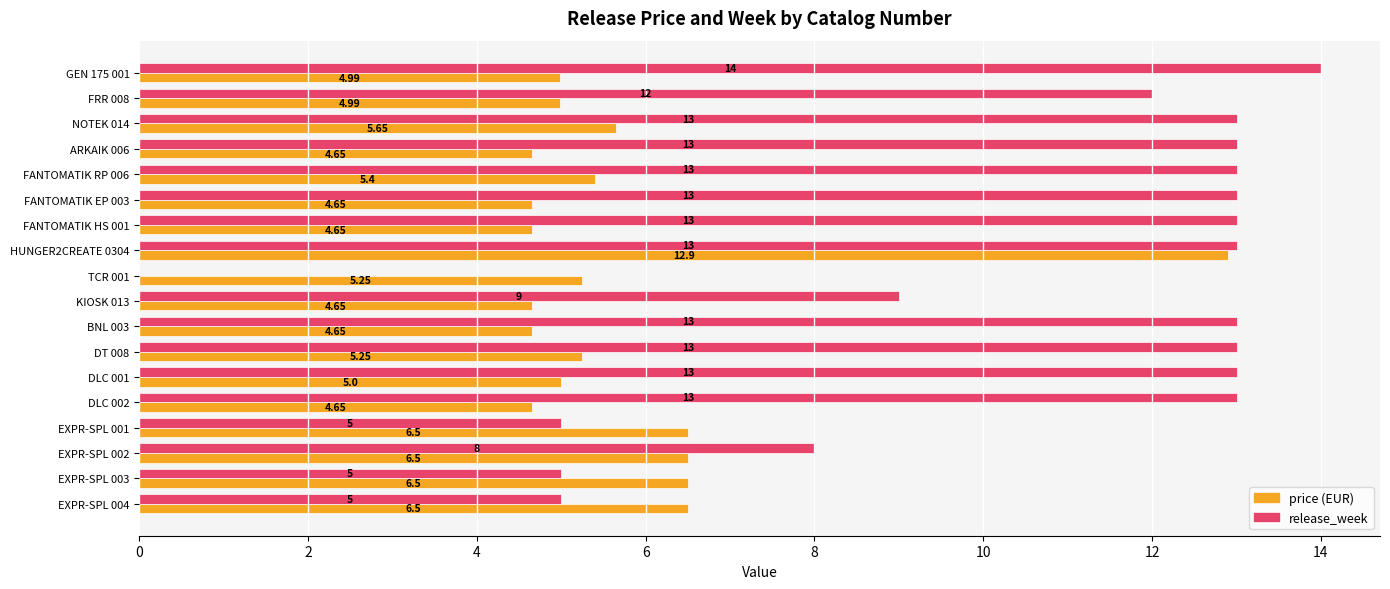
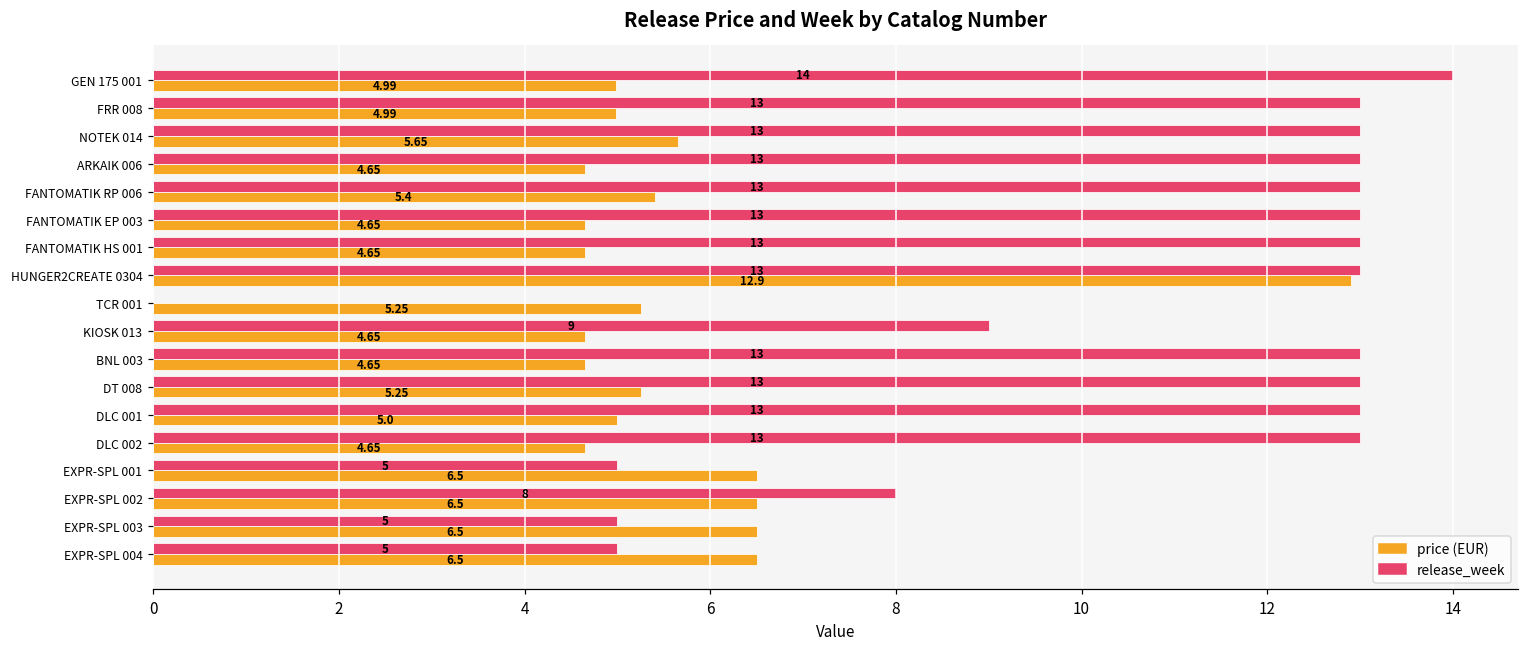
  {
    "release_week": {
      "GEN 175 001": 14,
-     "FRR 008": 12,
+     "FRR 008": 13,
      "NOTEK 014": 13,
      "ARKAIK 006": 13,
      "FANTOMATIK RP 006": 13,
      "FANTOMATIK EP 003": 13,
      "FANTOMATIK HS 001": 13,
      "HUNGER2CREATE 0304": 13,
      "KIOSK 013": 9,
      "BNL 003": 13,
      "DT 008": 13,
      "DLC 001": 13,
      "DLC 002": 13,
      "EXPR-SPL 001": 5,
      "EXPR-SPL 002": 8,
      "EXPR-SPL 003": 5,
      "EXPR-SPL 004": 5
    }
  }
